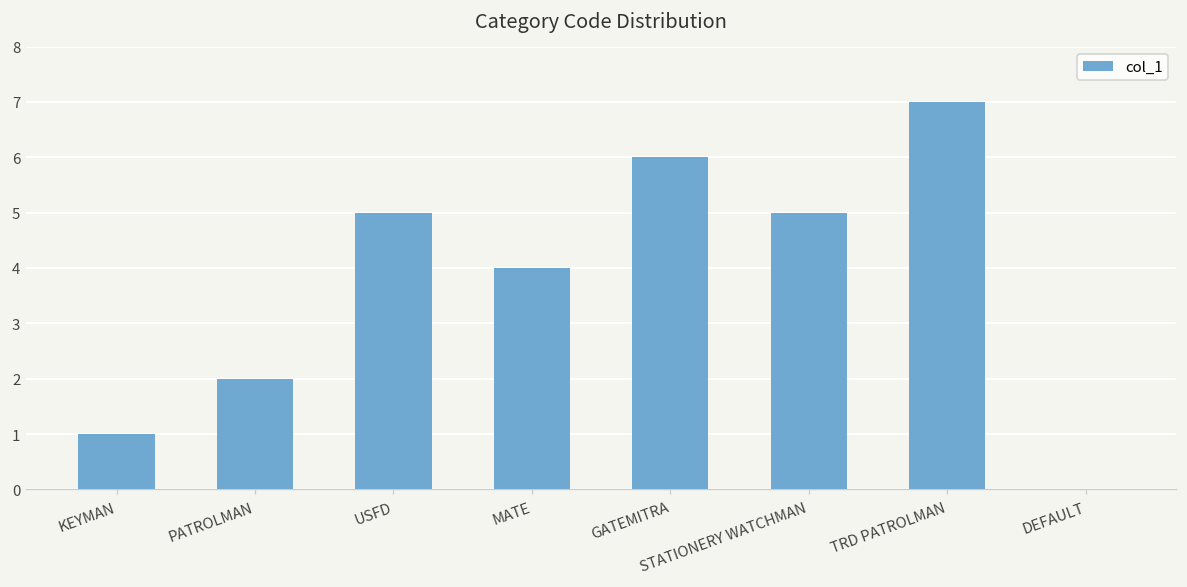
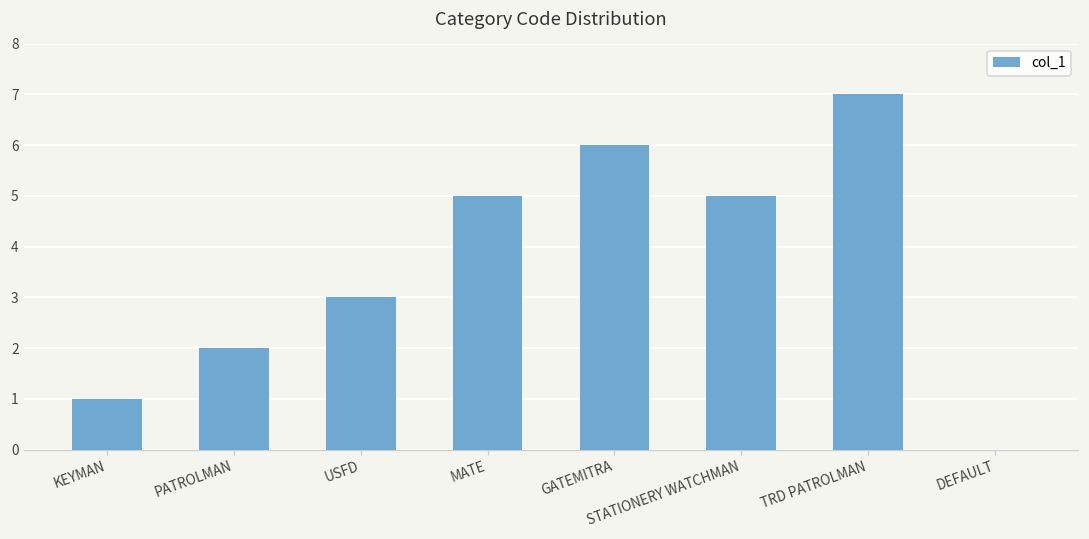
  {
    "KEYMAN": 1,
    "PATROLMAN": 2,
-   "USFD": 5,
-   "MATE": 4,
+   "USFD": 3,
+   "MATE": 5,
    "GATEMITRA": 6,
    "STATIONERY WATCHMAN": 5,
    "TRD PATROLMAN": 7,
    "DEFAULT": 0
  }
